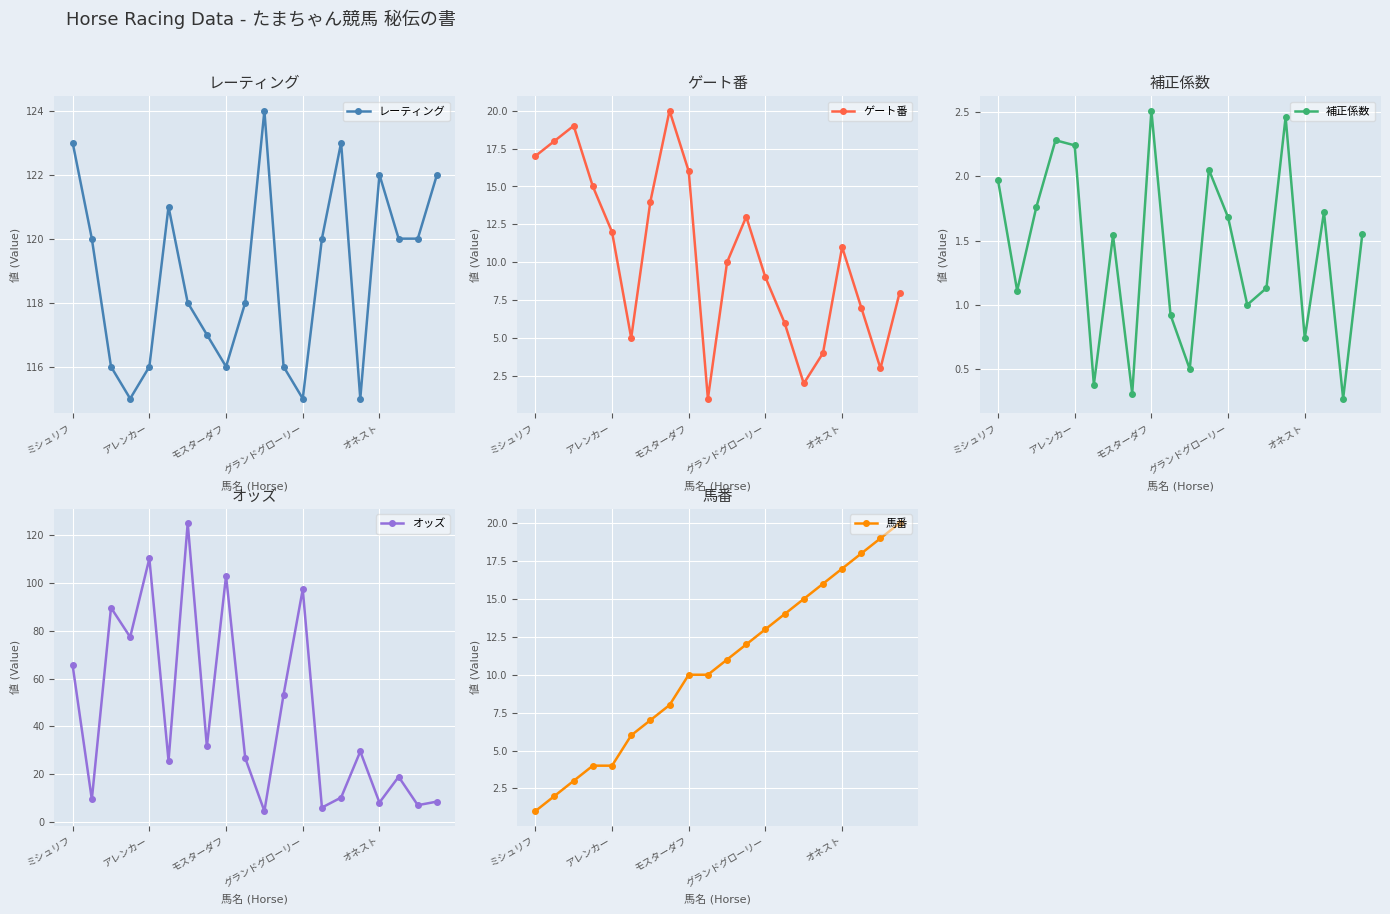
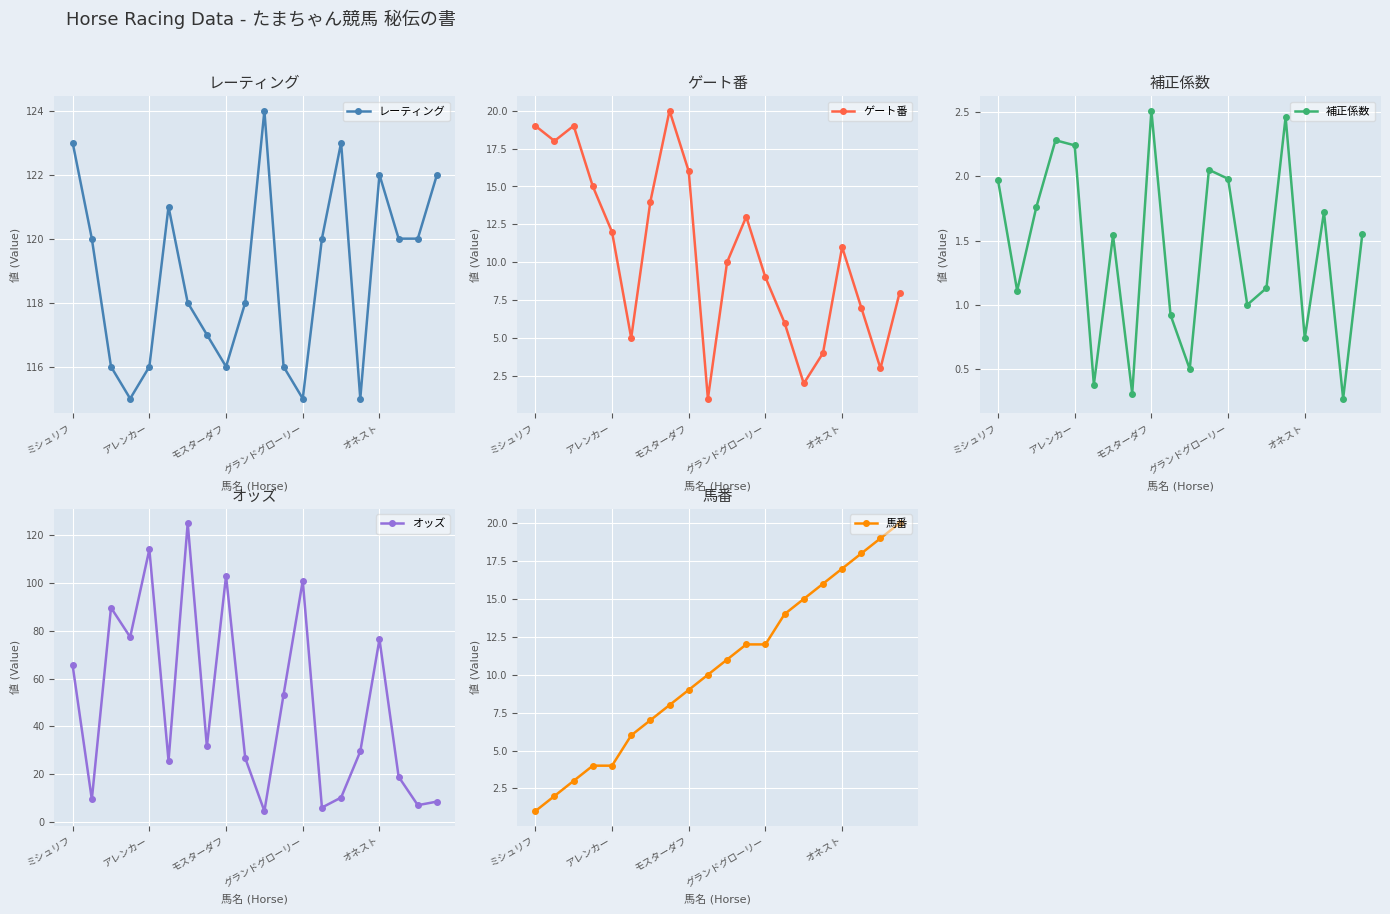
  {
    "レーティング": {
      "ミシュリフ": 123.0,
      "アレンカー": 116.0,
      "モスターダフ": 116.0,
      "グランドグローリー": 115.0,
      "オネスト": 122.0
    },
    "ゲート番": {
-     "ミシュリフ": 17,
+     "ミシュリフ": 19,
      "アレンカー": 12,
      "モスターダフ": 16,
      "グランドグローリー": 9,
      "オネスト": 11
    },
    "補正係数": {
      "ミシュリフ": 1.97,
      "アレンカー": 2.24,
      "モスターダフ": 2.51,
-     "グランドグローリー": 1.68,
+     "グランドグローリー": 1.98,
      "オネスト": 0.74
    },
    "オッズ": {
      "ミシュリフ": 66,
-     "アレンカー": 110,
+     "アレンカー": 114,
      "モスターダフ": 103,
-     "グランドグローリー": 97,
-     "オネスト": 8
+     "グランドグローリー": 101,
+     "オネスト": 77
    },
    "馬番": {
      "ミシュリフ": 1,
      "アレンカー": 4,
-     "モスターダフ": 10,
-     "グランドグローリー": 13,
+     "モスターダフ": 9,
+     "グランドグローリー": 12,
      "オネスト": 17
    }
  }
